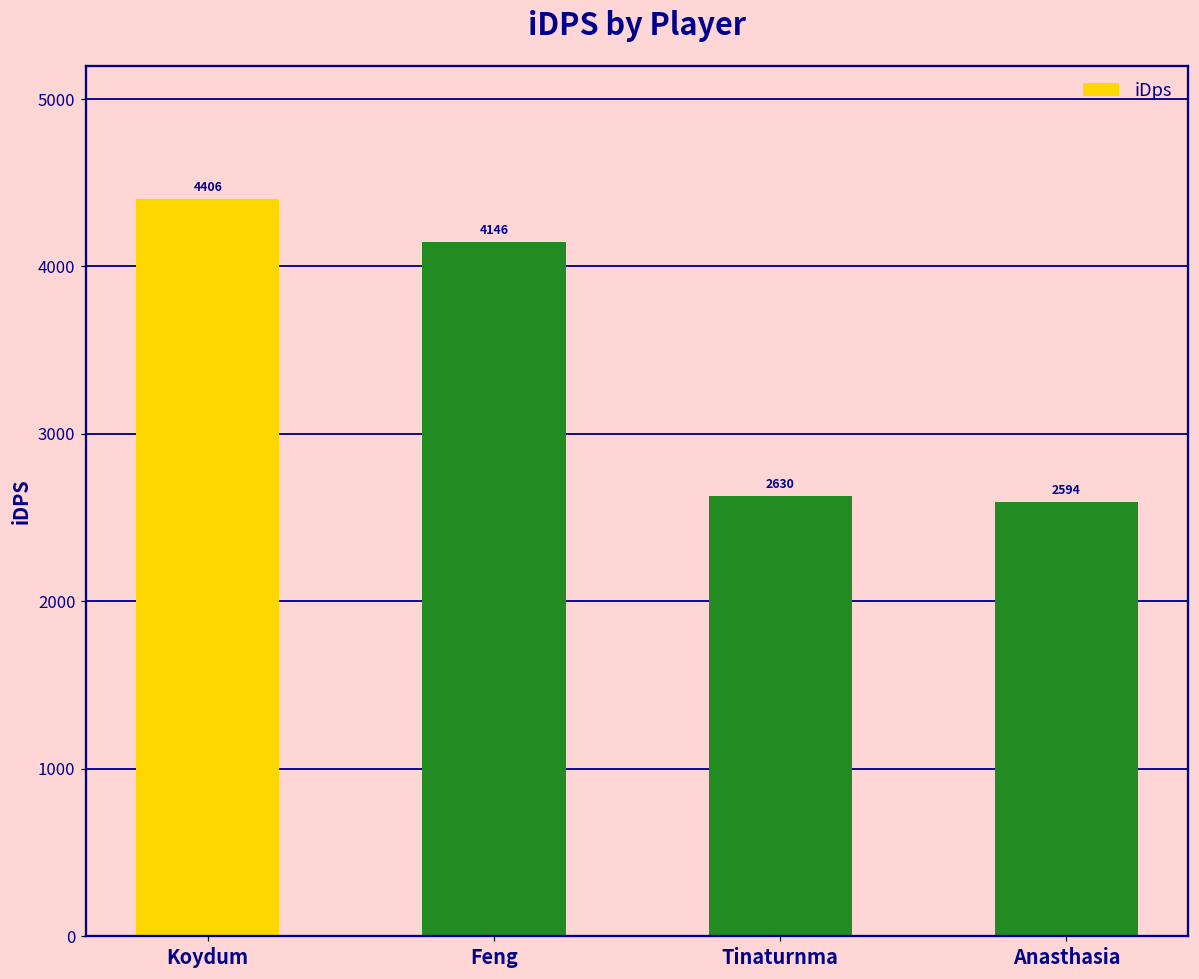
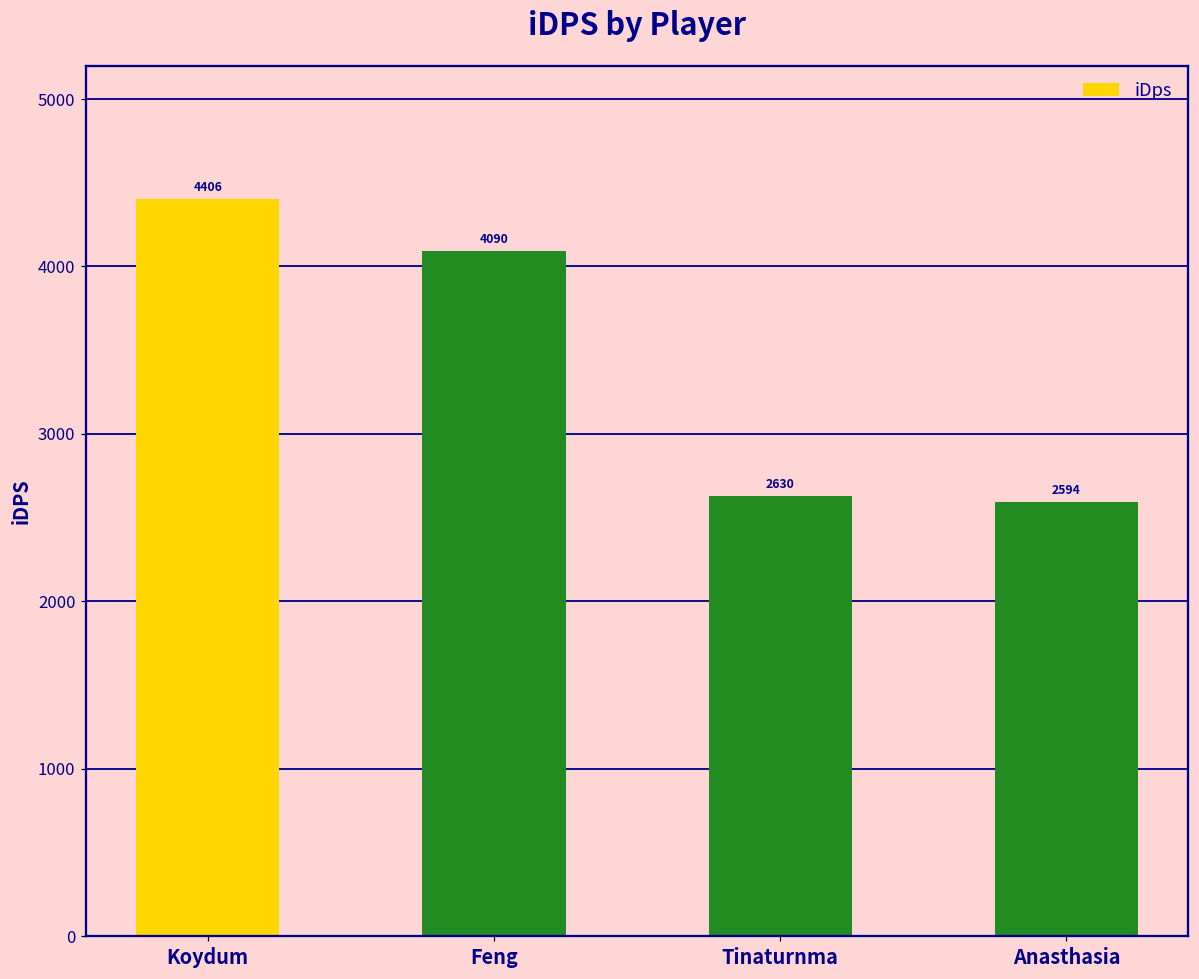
  {
    "Koydum": 4406,
-   "Feng": 4146,
+   "Feng": 4090,
    "Tinaturnma": 2630,
    "Anasthasia": 2594
  }
